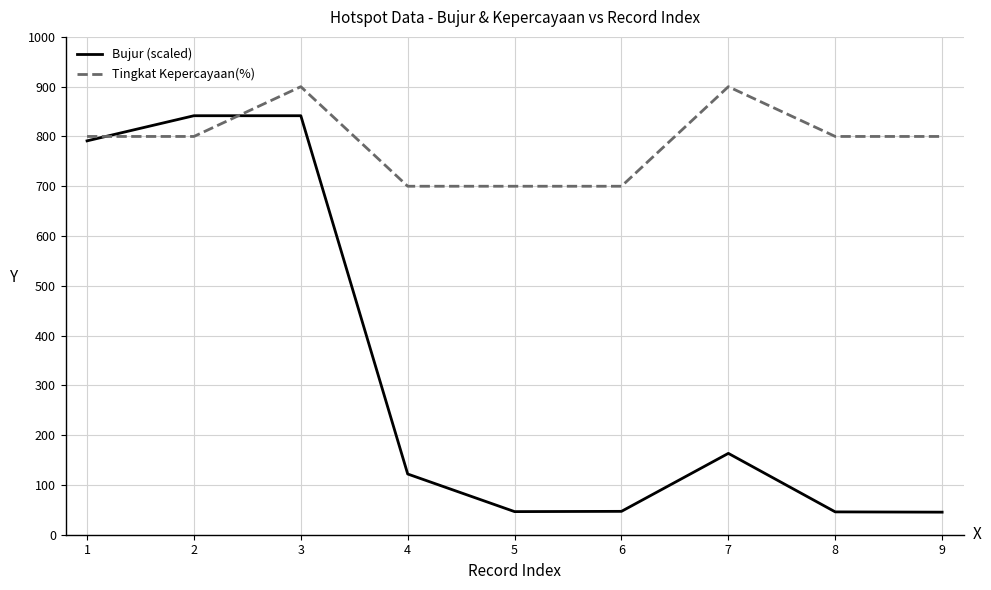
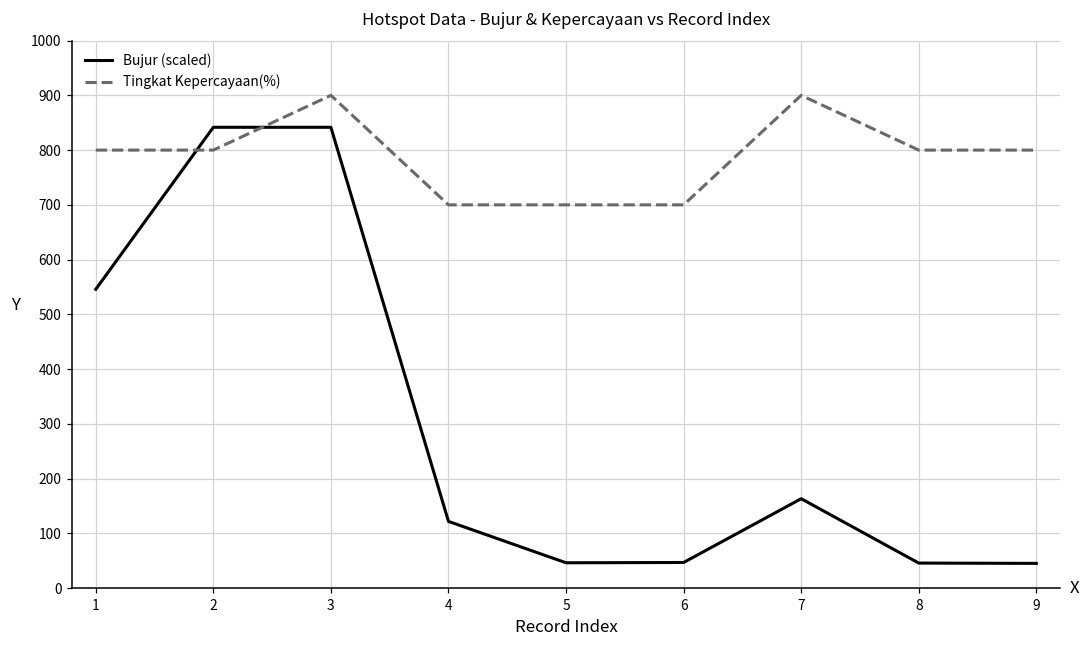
  {
    "Bujur (scaled)": {
-     "1": 790,
+     "1": 550,
      "2": 840,
      "3": 840,
      "4": 120,
      "5": 50,
      "6": 50,
      "7": 160,
      "8": 50,
      "9": 50
    },
    "Tingkat Kepercayaan(%)": {
      "1": 800,
      "2": 800,
      "3": 900,
      "4": 700,
      "5": 700,
      "6": 700,
      "7": 900,
      "8": 800,
      "9": 800
    }
  }
